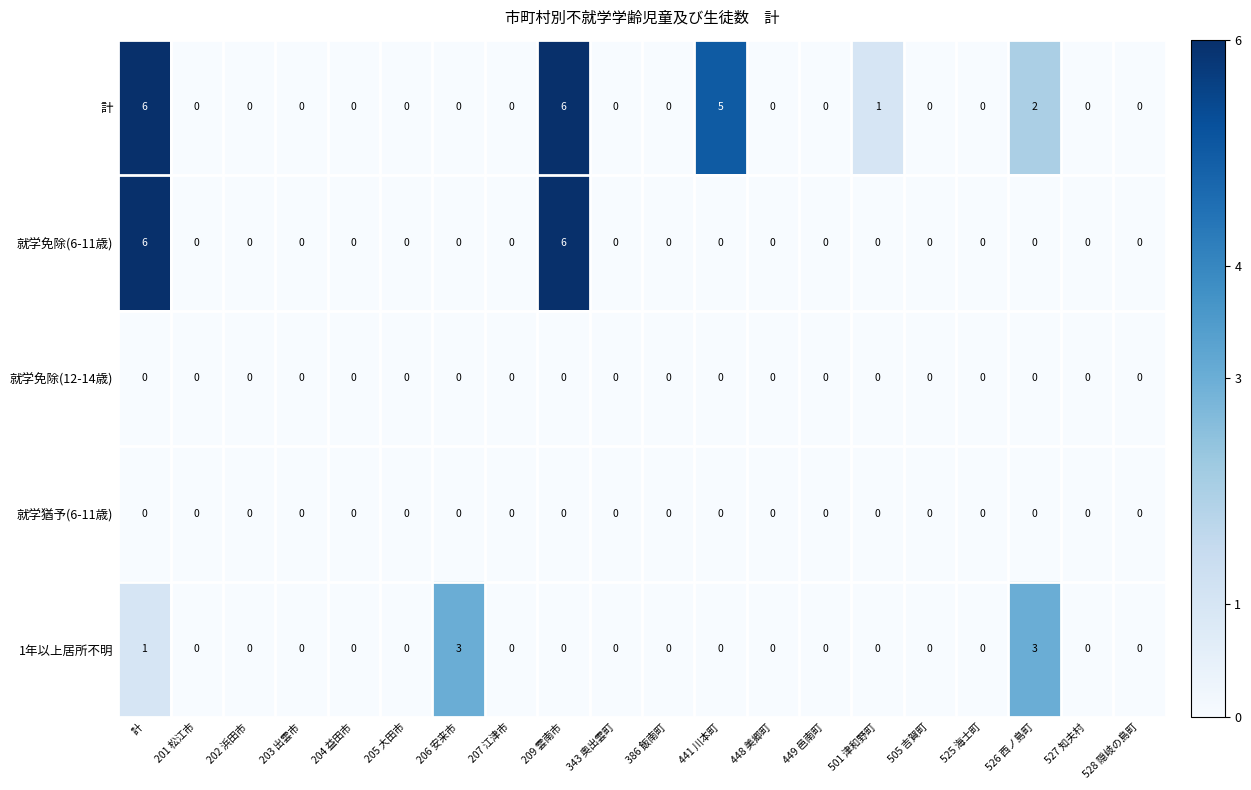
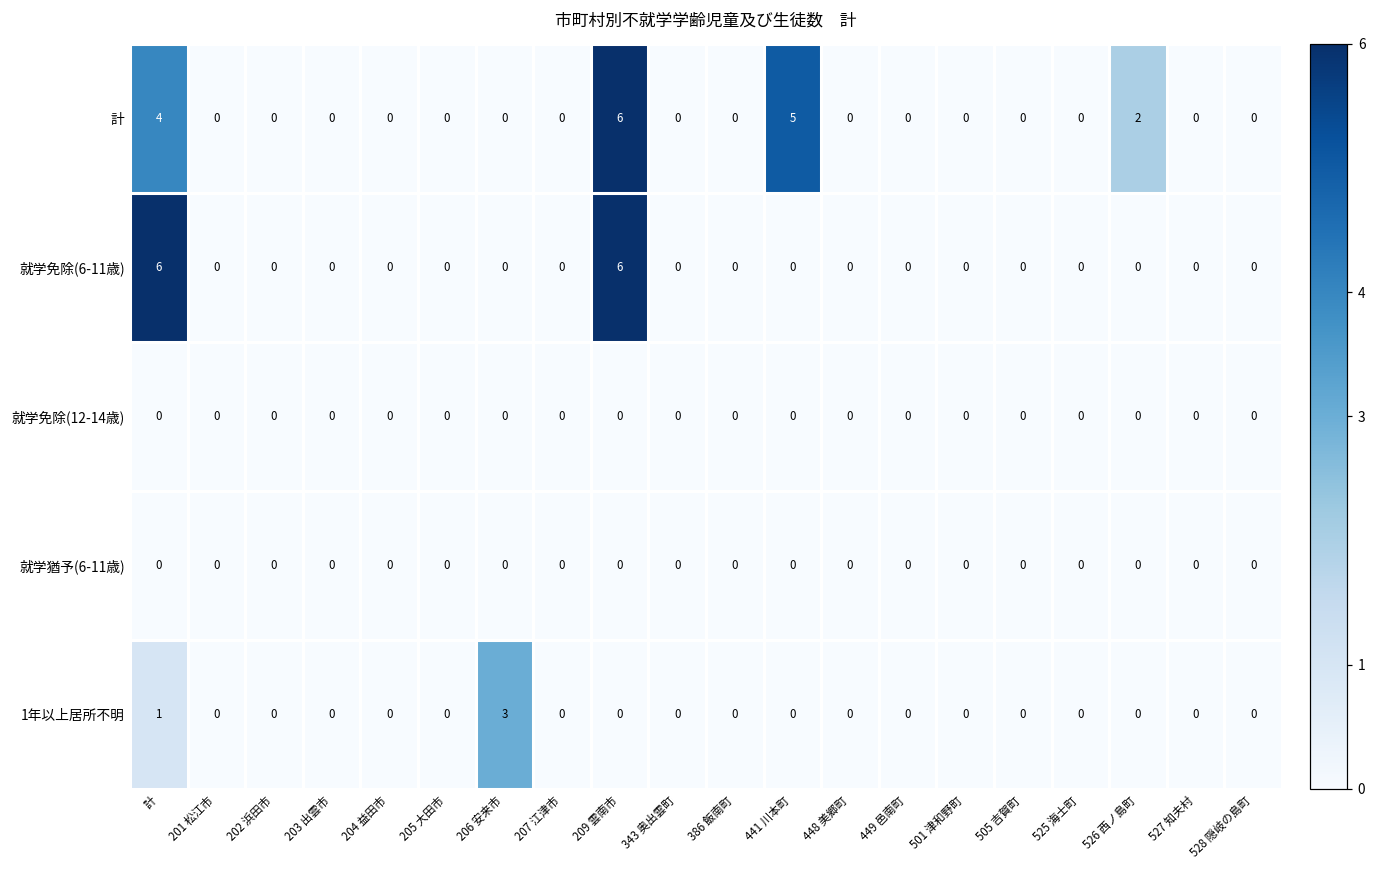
  {
    "計": {
-     "計": 6,
+     "計": 4,
      "201 松江市": 0,
      "202 浜田市": 0,
      "203 出雲市": 0,
      "204 益田市": 0,
      "205 大田市": 0,
      "206 安来市": 0,
      "207 江津市": 0,
      "209 雲南市": 6,
      "343 奥出雲町": 0,
      "386 飯南町": 0,
      "441 川本町": 5,
      "448 美郷町": 0,
      "449 邑南町": 0,
-     "501 津和野町": 1,
+     "501 津和野町": 0,
      "505 吉賀町": 0,
      "525 海士町": 0,
      "526 西ノ島町": 2,
      "527 知夫村": 0,
      "528 隠岐の島町": 0
    },
    "就学免除(6-11歳)": {
      "計": 6,
      "201 松江市": 0,
      "202 浜田市": 0,
      "203 出雲市": 0,
      "204 益田市": 0,
      "205 大田市": 0,
      "206 安来市": 0,
      "207 江津市": 0,
      "209 雲南市": 6,
      "343 奥出雲町": 0,
      "386 飯南町": 0,
      "441 川本町": 0,
      "448 美郷町": 0,
      "449 邑南町": 0,
      "501 津和野町": 0,
      "505 吉賀町": 0,
      "525 海士町": 0,
      "526 西ノ島町": 0,
      "527 知夫村": 0,
      "528 隠岐の島町": 0
    },
    "就学免除(12-14歳)": {
      "計": 0,
      "201 松江市": 0,
      "202 浜田市": 0,
      "203 出雲市": 0,
      "204 益田市": 0,
      "205 大田市": 0,
      "206 安来市": 0,
      "207 江津市": 0,
      "209 雲南市": 0,
      "343 奥出雲町": 0,
      "386 飯南町": 0,
      "441 川本町": 0,
      "448 美郷町": 0,
      "449 邑南町": 0,
      "501 津和野町": 0,
      "505 吉賀町": 0,
      "525 海士町": 0,
      "526 西ノ島町": 0,
      "527 知夫村": 0,
      "528 隠岐の島町": 0
    },
    "就学猶予(6-11歳)": {
      "計": 0,
      "201 松江市": 0,
      "202 浜田市": 0,
      "203 出雲市": 0,
      "204 益田市": 0,
      "205 大田市": 0,
      "206 安来市": 0,
      "207 江津市": 0,
      "209 雲南市": 0,
      "343 奥出雲町": 0,
      "386 飯南町": 0,
      "441 川本町": 0,
      "448 美郷町": 0,
      "449 邑南町": 0,
      "501 津和野町": 0,
      "505 吉賀町": 0,
      "525 海士町": 0,
      "526 西ノ島町": 0,
      "527 知夫村": 0,
      "528 隠岐の島町": 0
    },
    "1年以上居所不明": {
      "計": 1,
      "201 松江市": 0,
      "202 浜田市": 0,
      "203 出雲市": 0,
      "204 益田市": 0,
      "205 大田市": 0,
      "206 安来市": 3,
      "207 江津市": 0,
      "209 雲南市": 0,
      "343 奥出雲町": 0,
      "386 飯南町": 0,
      "441 川本町": 0,
      "448 美郷町": 0,
      "449 邑南町": 0,
      "501 津和野町": 0,
      "505 吉賀町": 0,
      "525 海士町": 0,
-     "526 西ノ島町": 3,
+     "526 西ノ島町": 0,
      "527 知夫村": 0,
      "528 隠岐の島町": 0
    }
  }
